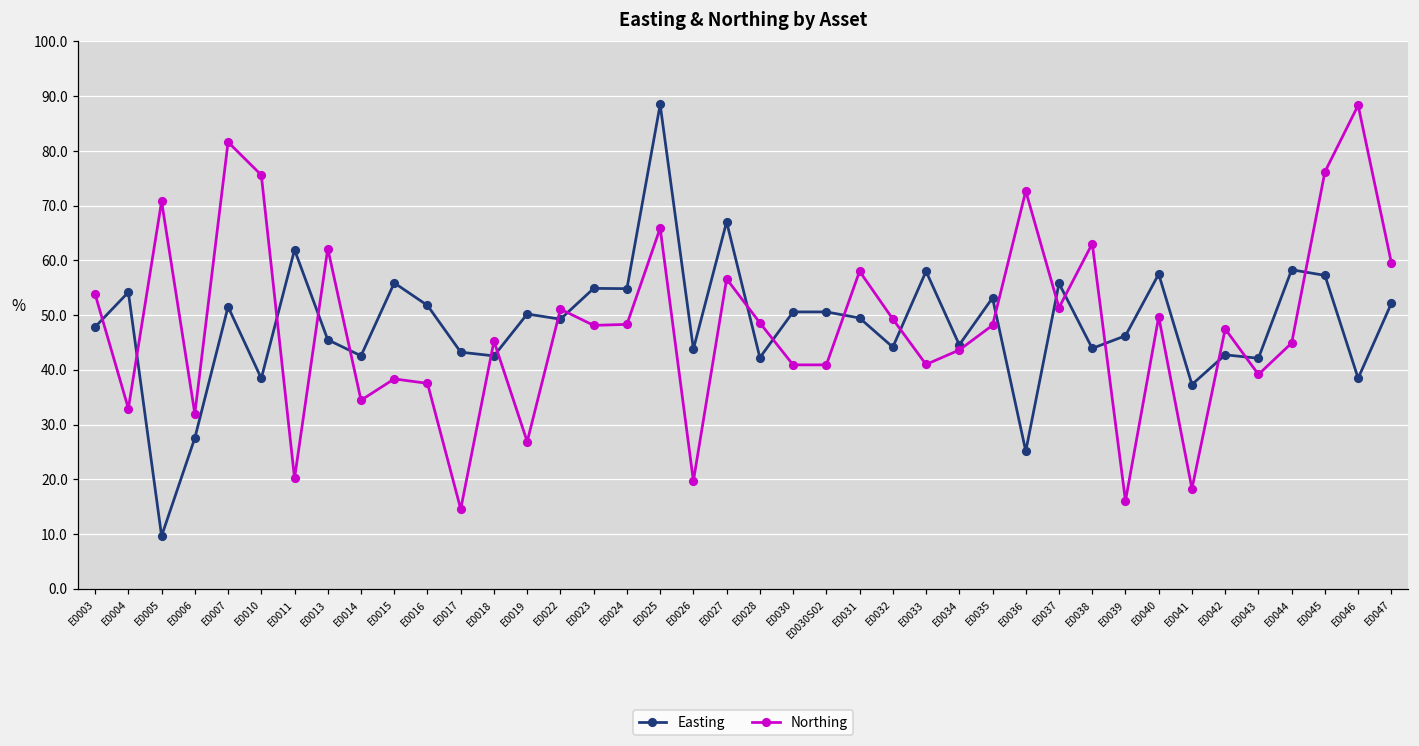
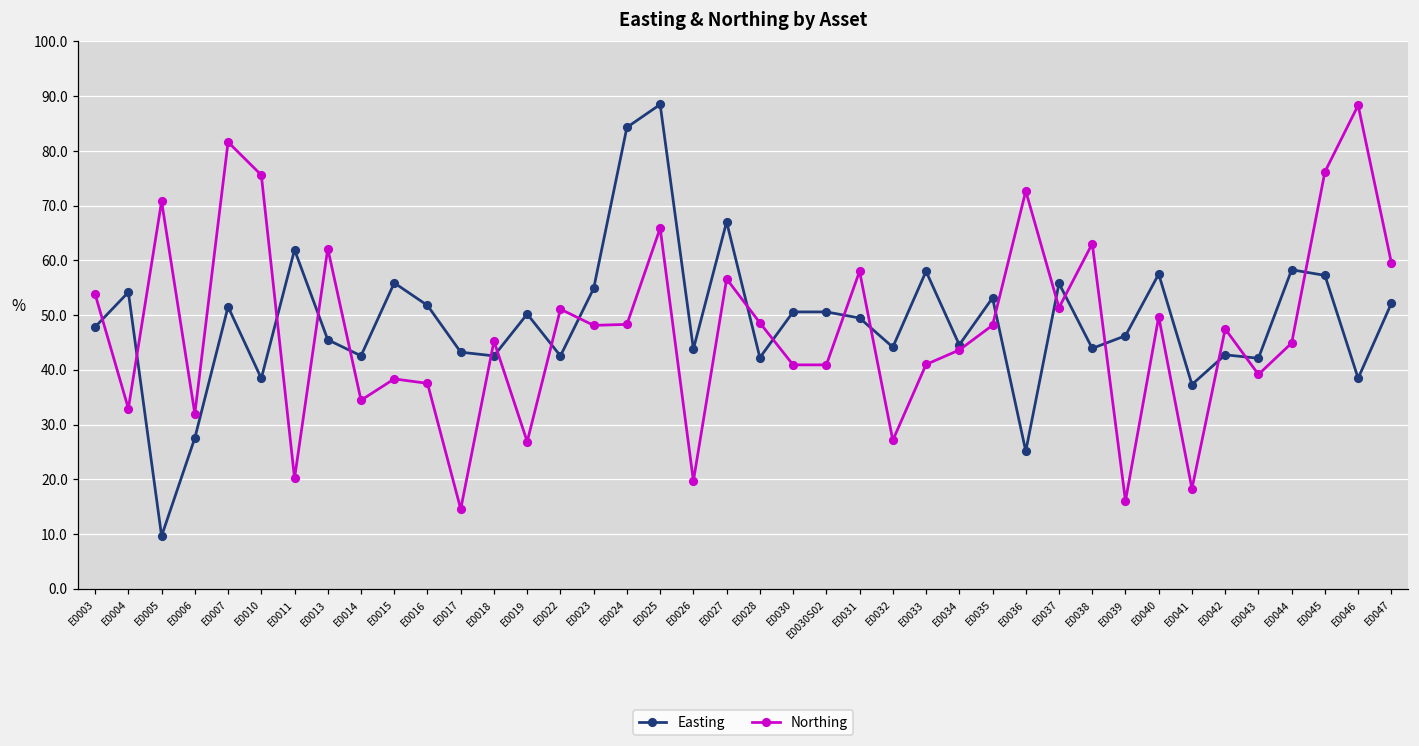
  {
    "Easting": {
      "E0003": 48,
      "E0004": 54,
      "E0005": 10,
      "E0006": 28,
      "E0007": 52,
      "E0010": 38,
      "E0011": 62,
      "E0013": 45,
      "E0014": 43,
      "E0015": 56,
      "E0016": 52,
      "E0017": 43,
      "E0018": 43,
      "E0019": 50,
-     "E0022": 49,
+     "E0022": 43,
      "E0023": 55,
-     "E0024": 55,
+     "E0024": 84,
      "E0025": 88,
      "E0026": 44,
      "E0027": 67,
      "E0028": 42,
      "E0030": 51,
      "E0030S02": 51,
      "E0031": 49,
      "E0032": 44,
      "E0033": 58,
      "E0034": 45,
      "E0035": 53,
      "E0036": 25,
      "E0037": 56,
      "E0038": 44,
      "E0039": 46,
      "E0040": 57,
      "E0041": 37,
      "E0042": 43,
      "E0043": 42,
      "E0044": 58,
      "E0045": 57,
      "E0046": 38,
      "E0047": 52
    },
    "Northing": {
      "E0003": 54,
      "E0004": 33,
      "E0005": 71,
      "E0006": 32,
      "E0007": 82,
      "E0010": 76,
      "E0011": 20,
      "E0013": 62,
      "E0014": 34,
      "E0015": 38,
      "E0016": 38,
      "E0017": 15,
      "E0018": 45,
      "E0019": 27,
      "E0022": 51,
      "E0023": 48,
      "E0024": 48,
      "E0025": 66,
      "E0026": 20,
      "E0027": 57,
      "E0028": 49,
      "E0030": 41,
      "E0030S02": 41,
      "E0031": 58,
-     "E0032": 49,
+     "E0032": 27,
      "E0033": 41,
      "E0034": 44,
      "E0035": 48,
      "E0036": 73,
      "E0037": 51,
      "E0038": 63,
      "E0039": 16,
      "E0040": 50,
      "E0041": 18,
      "E0042": 47,
      "E0043": 39,
      "E0044": 45,
      "E0045": 76,
      "E0046": 88,
      "E0047": 60
    }
  }
